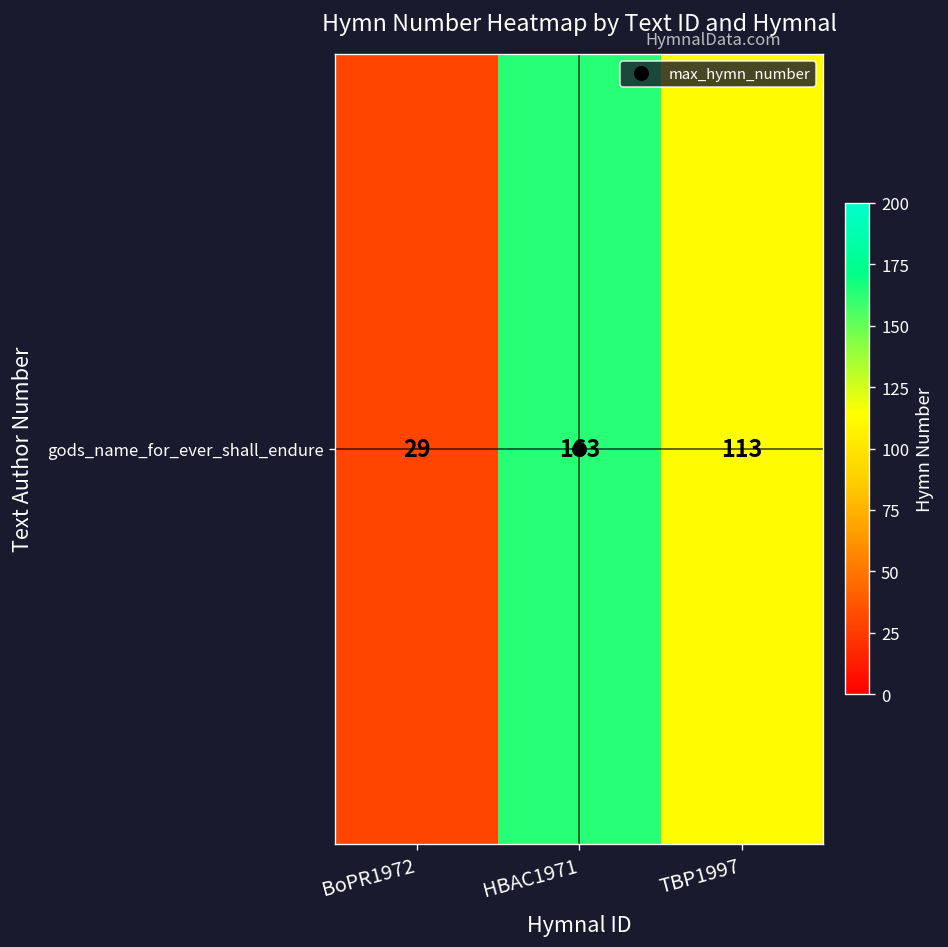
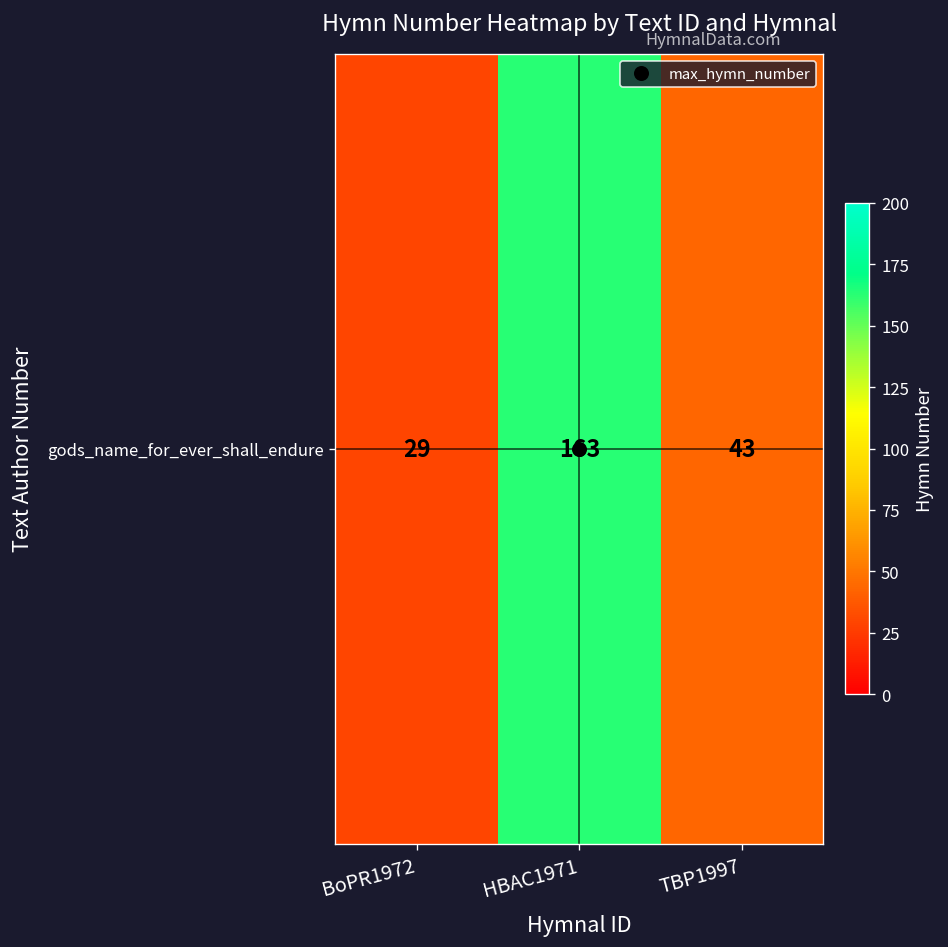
  {
    "gods_name_for_ever_shall_endure": {
      "BoPR1972": 29,
-     "TBP1997": 113
+     "TBP1997": 43
    }
  }
